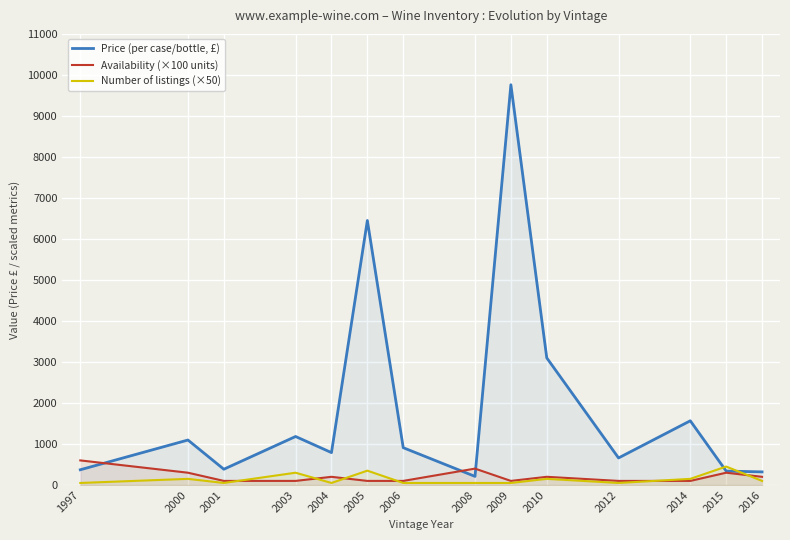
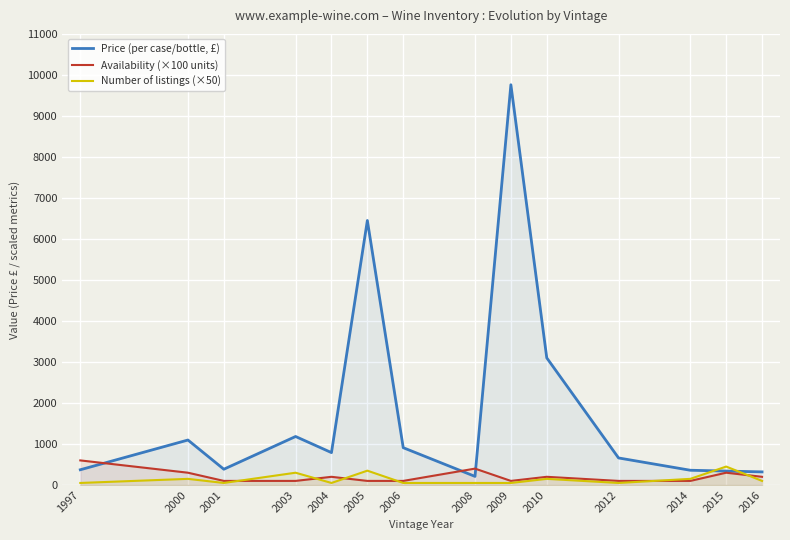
  {
    "Price (per case/bottle, £)": {
      "1997": 400,
      "2000": 1100,
      "2001": 400,
      "2003": 1200,
      "2004": 800,
      "2005": 6500,
      "2006": 900,
      "2008": 200,
      "2009": 9800,
      "2010": 3100,
      "2012": 700,
-     "2014": 1600,
+     "2014": 400,
      "2016": 300
    },
    "Availability (×100 units)": {
      "1997": 600,
      "2000": 300,
      "2003": 100,
      "2004": 200,
      "2005": 100,
      "2008": 400,
      "2016": 200
    },
    "Number of listings (×50)": {
      "1997": 100,
      "2000": 200,
      "2003": 300,
      "2004": 100,
      "2005": 400,
      "2008": 100,
      "2015": 500,
      "2016": 100
    }
  }
